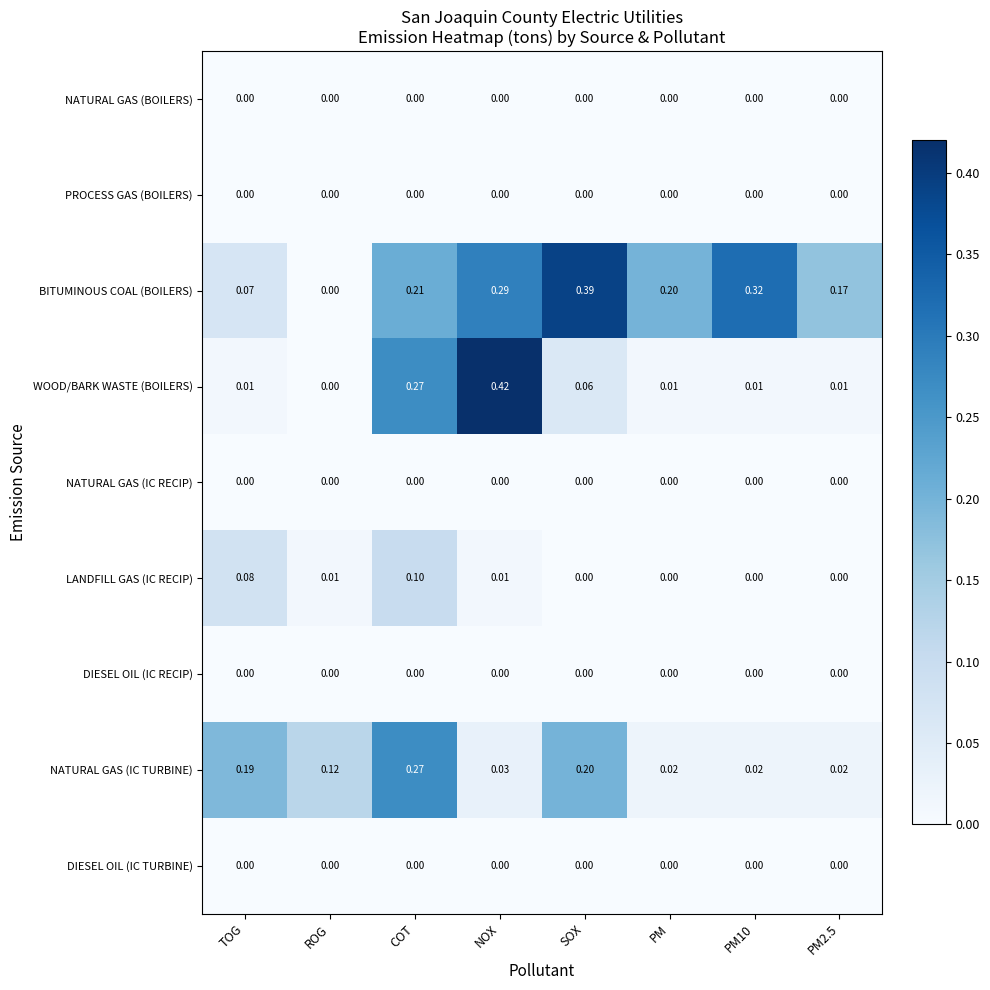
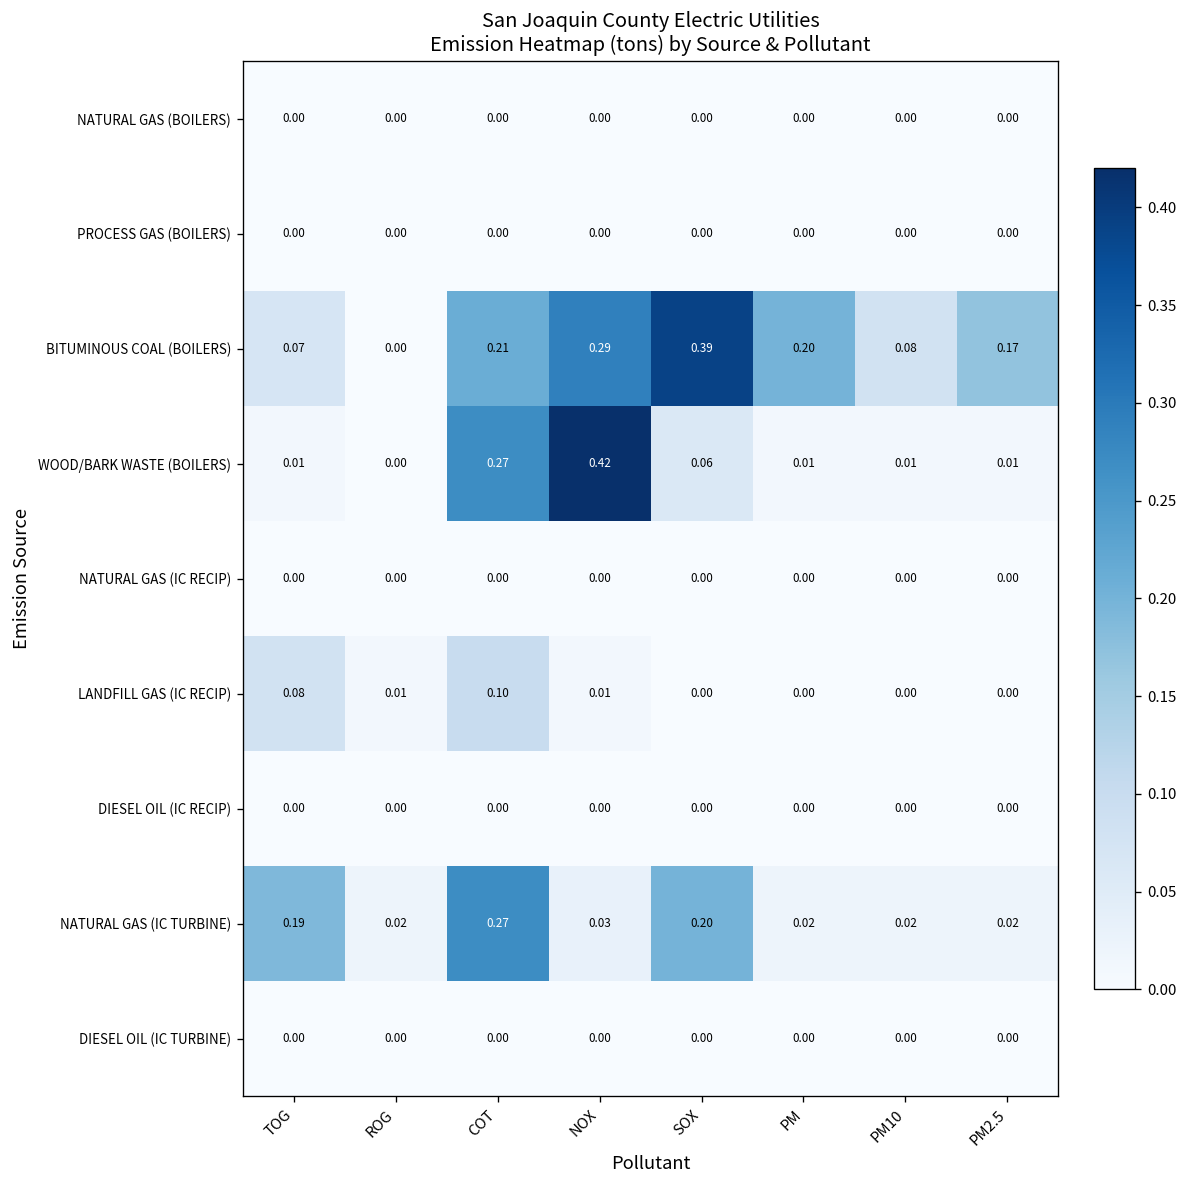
  {
    "NATURAL GAS (BOILERS)": {
      "TOG": 0.00,
      "ROG": 0.00,
      "COT": 0.00,
      "NOX": 0.00,
      "SOX": 0.00,
      "PM": 0.00,
      "PM10": 0.00,
      "PM2.5": 0.00
    },
    "PROCESS GAS (BOILERS)": {
      "TOG": 0.00,
      "ROG": 0.00,
      "COT": 0.00,
      "NOX": 0.00,
      "SOX": 0.00,
      "PM": 0.00,
      "PM10": 0.00,
      "PM2.5": 0.00
    },
    "BITUMINOUS COAL (BOILERS)": {
      "TOG": 0.07,
      "ROG": 0.00,
      "COT": 0.21,
      "NOX": 0.29,
      "SOX": 0.39,
      "PM": 0.20,
-     "PM10": 0.32,
+     "PM10": 0.08,
      "PM2.5": 0.17
    },
    "WOOD/BARK WASTE (BOILERS)": {
      "TOG": 0.01,
      "ROG": 0.00,
      "COT": 0.27,
      "NOX": 0.42,
      "SOX": 0.06,
      "PM": 0.01,
      "PM10": 0.01,
      "PM2.5": 0.01
    },
    "NATURAL GAS (IC RECIP)": {
      "TOG": 0.00,
      "ROG": 0.00,
      "COT": 0.00,
      "NOX": 0.00,
      "SOX": 0.00,
      "PM": 0.00,
      "PM10": 0.00,
      "PM2.5": 0.00
    },
    "LANDFILL GAS (IC RECIP)": {
      "TOG": 0.08,
      "ROG": 0.01,
      "COT": 0.10,
      "NOX": 0.01,
      "SOX": 0.00,
      "PM": 0.00,
      "PM10": 0.00,
      "PM2.5": 0.00
    },
    "DIESEL OIL (IC RECIP)": {
      "TOG": 0.00,
      "ROG": 0.00,
      "COT": 0.00,
      "NOX": 0.00,
      "SOX": 0.00,
      "PM": 0.00,
      "PM10": 0.00,
      "PM2.5": 0.00
    },
    "NATURAL GAS (IC TURBINE)": {
      "TOG": 0.19,
-     "ROG": 0.12,
+     "ROG": 0.02,
      "COT": 0.27,
      "NOX": 0.03,
      "SOX": 0.20,
      "PM": 0.02,
      "PM10": 0.02,
      "PM2.5": 0.02
    },
    "DIESEL OIL (IC TURBINE)": {
      "TOG": 0.00,
      "ROG": 0.00,
      "COT": 0.00,
      "NOX": 0.00,
      "SOX": 0.00,
      "PM": 0.00,
      "PM10": 0.00,
      "PM2.5": 0.00
    }
  }
